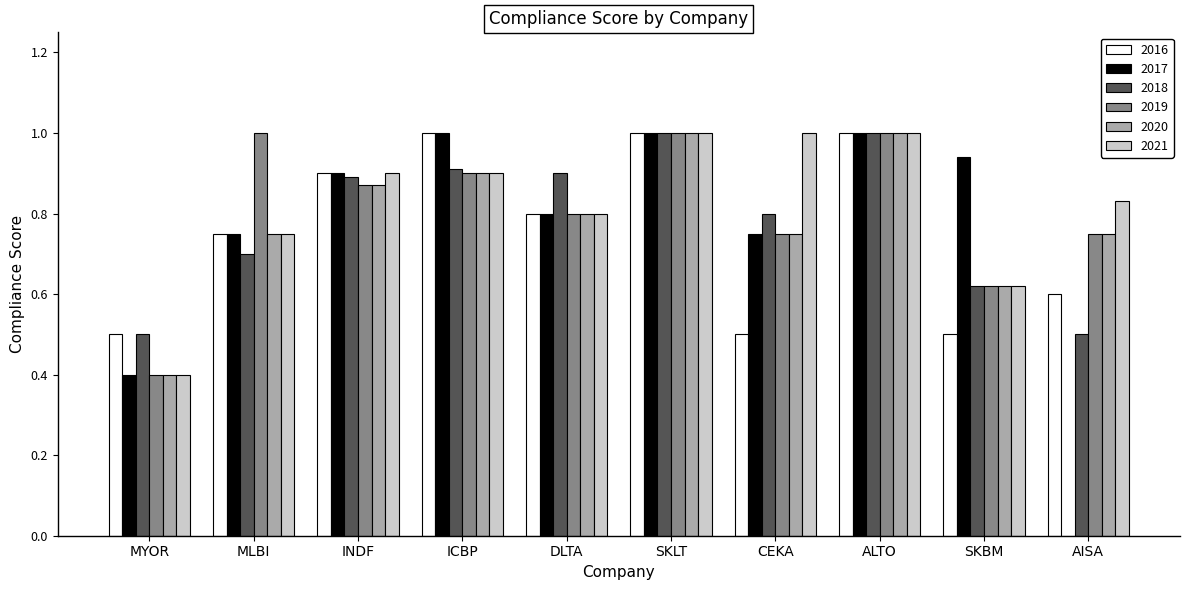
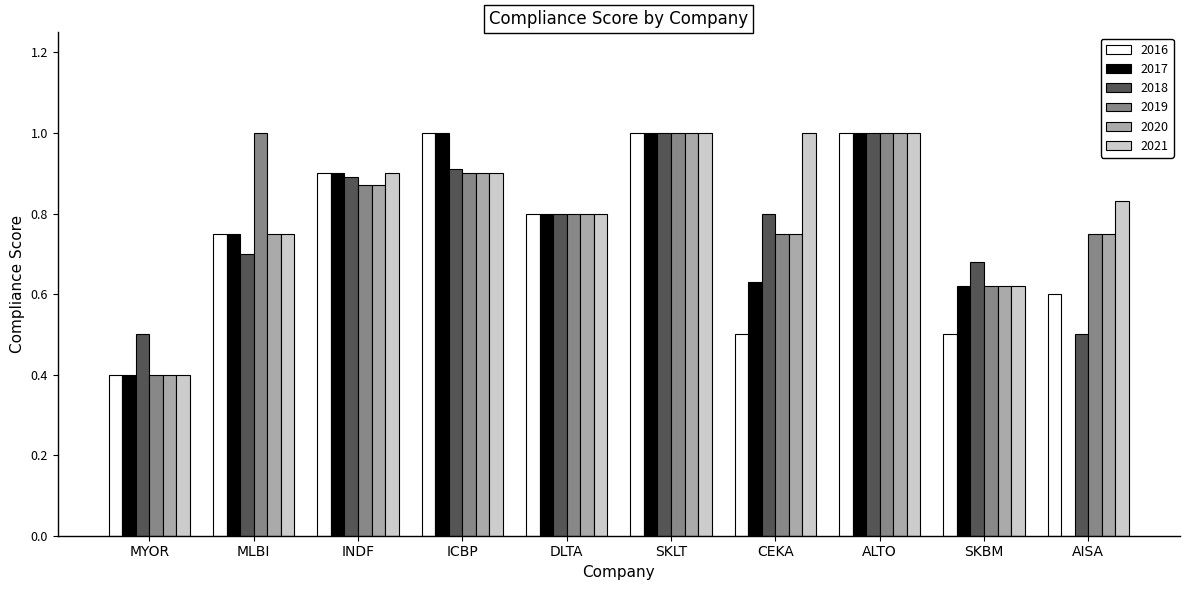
  {
    "2016": {
-     "MYOR": 0.5,
+     "MYOR": 0.4,
      "MLBI": 0.75,
      "INDF": 0.9,
      "ICBP": 1.0,
      "DLTA": 0.8,
      "SKLT": 1.0,
      "CEKA": 0.5,
      "ALTO": 1.0,
      "SKBM": 0.5,
      "AISA": 0.6
    },
    "2017": {
      "MYOR": 0.40,
      "MLBI": 0.75,
      "INDF": 0.90,
      "ICBP": 1.00,
      "DLTA": 0.80,
      "SKLT": 1.00,
-     "CEKA": 0.75,
+     "CEKA": 0.63,
      "ALTO": 1.00,
-     "SKBM": 0.94,
+     "SKBM": 0.62,
      "AISA": 0.00
    },
    "2018": {
      "MYOR": 0.50,
      "MLBI": 0.70,
      "INDF": 0.89,
      "ICBP": 0.91,
-     "DLTA": 0.9,
+     "DLTA": 0.8,
      "SKLT": 1.00,
      "CEKA": 0.80,
      "ALTO": 1.00,
-     "SKBM": 0.62,
+     "SKBM": 0.68,
      "AISA": 0.50
    }
  }
